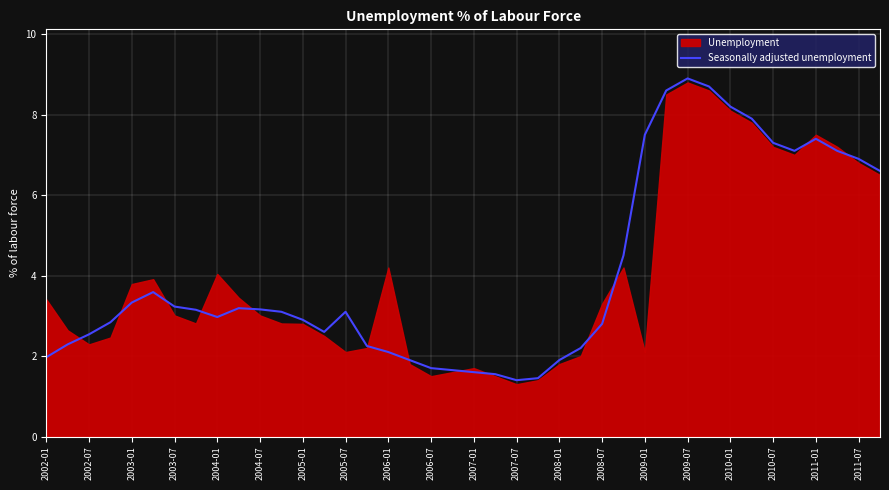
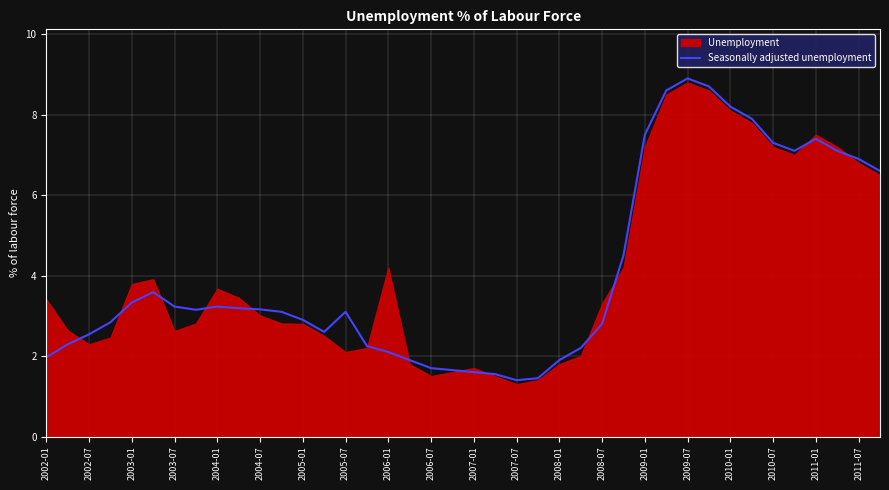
  {
    "Seasonally adjusted unemployment": {
      "2002-01": 2.0,
      "2002-07": 2.5,
      "2003-01": 3.3,
      "2003-07": 3.2,
-     "2004-01": 3.0,
+     "2004-01": 3.2,
      "2004-07": 3.2,
      "2005-01": 2.9,
      "2005-07": 3.1,
      "2006-01": 2.1,
      "2006-07": 1.7,
      "2007-01": 1.6,
      "2007-07": 1.4,
      "2008-01": 1.9,
      "2008-07": 2.8,
      "2009-01": 7.5,
      "2009-07": 8.9,
      "2010-01": 8.2,
      "2010-07": 7.3,
      "2011-01": 7.4,
      "2011-07": 6.9
    },
    "Unemployment": {
      "2002-01": 3.4,
      "2002-07": 2.3,
      "2003-01": 3.8,
-     "2003-07": 3.0,
-     "2004-01": 4.0,
+     "2003-07": 2.6,
+     "2004-01": 3.7,
      "2004-07": 3.0,
      "2005-01": 2.8,
      "2005-07": 2.1,
      "2006-01": 4.2,
      "2006-07": 1.5,
      "2007-01": 1.7,
      "2007-07": 1.3,
      "2008-01": 1.8,
      "2008-07": 3.3,
-     "2009-01": 2.1,
+     "2009-01": 7.2,
      "2009-07": 8.8,
      "2010-01": 8.1,
      "2010-07": 7.2,
      "2011-01": 7.5,
      "2011-07": 6.8
    }
  }
